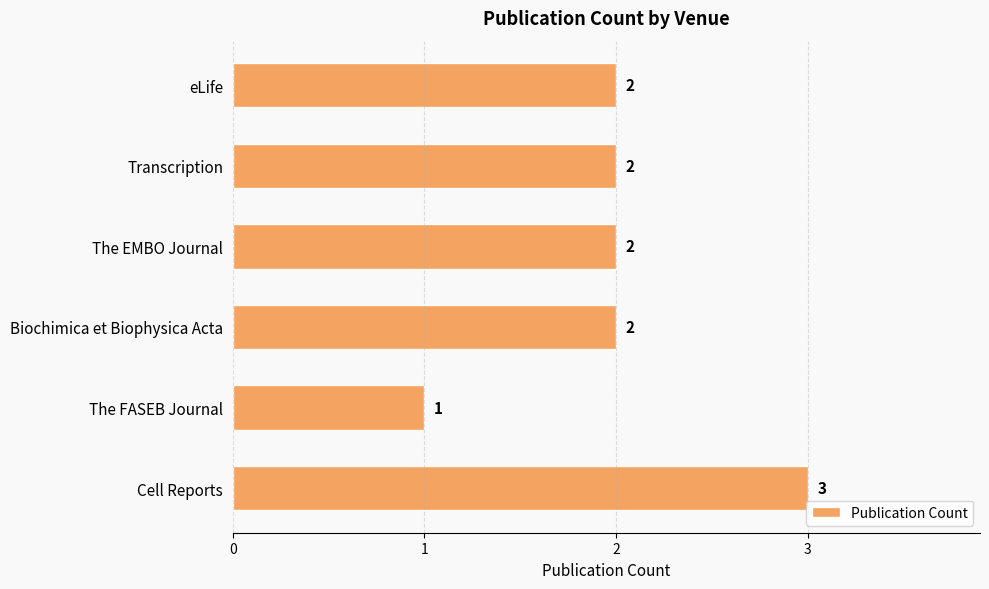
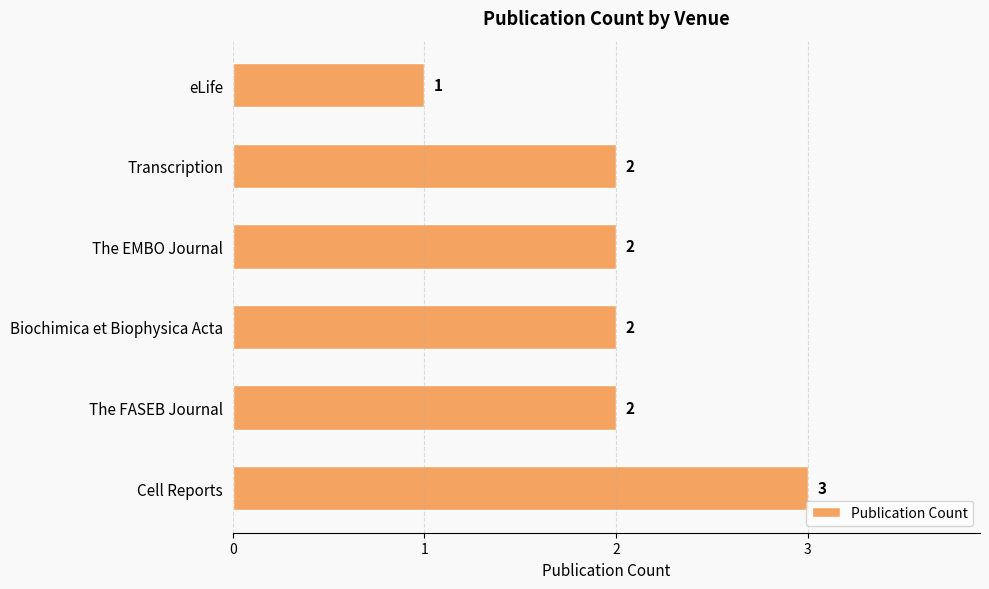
  {
-   "eLife": 2,
+   "eLife": 1,
    "Transcription": 2,
    "The EMBO Journal": 2,
    "Biochimica et Biophysica Acta": 2,
-   "The FASEB Journal": 1,
+   "The FASEB Journal": 2,
    "Cell Reports": 3
  }
